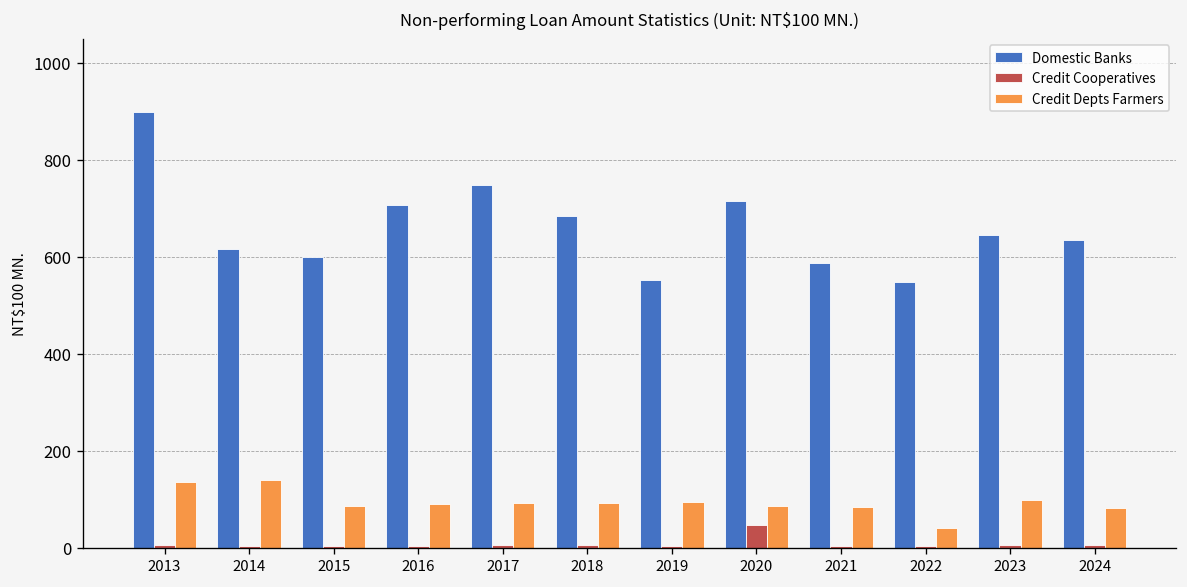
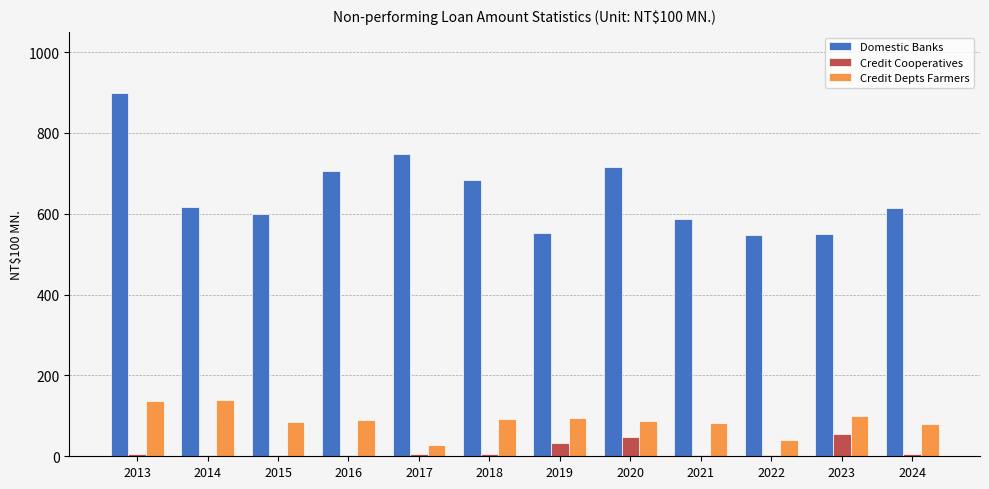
  {
    "Domestic Banks": {
      "2013": 900,
      "2014": 620,
      "2015": 600,
      "2016": 710,
      "2017": 750,
      "2018": 680,
      "2019": 550,
      "2020": 720,
      "2021": 590,
      "2022": 550,
-     "2023": 640,
-     "2024": 640
+     "2023": 550,
+     "2024": 610
    },
    "Credit Cooperatives": {
-     "2019": 0,
+     "2019": 30,
      "2020": 50,
-     "2023": 10
+     "2023": 50
    },
    "Credit Depts Farmers": {
      "2013": 140,
      "2014": 140,
      "2015": 90,
      "2016": 90,
-     "2017": 90,
+     "2017": 30,
      "2018": 90,
      "2019": 100,
      "2020": 90,
      "2021": 80,
      "2022": 40,
      "2023": 100,
      "2024": 80
    }
  }
